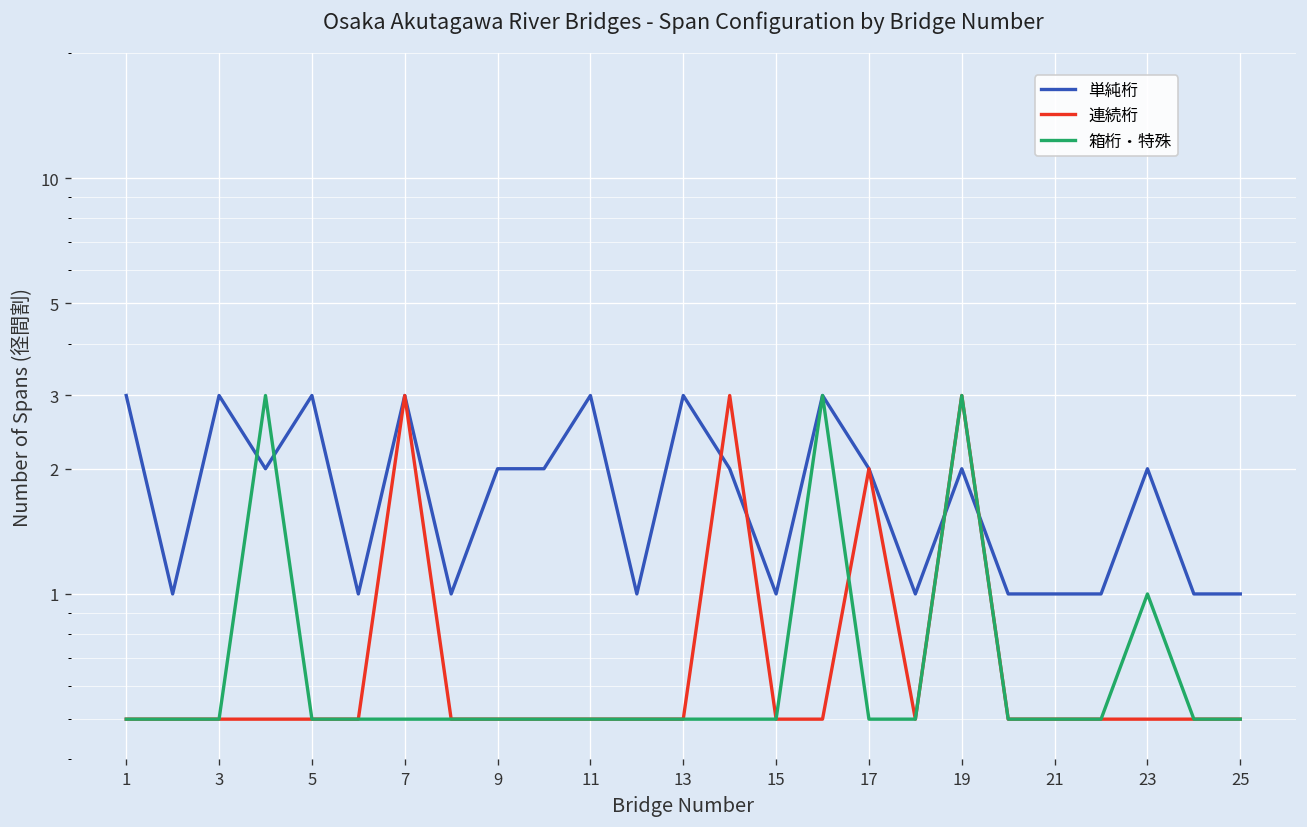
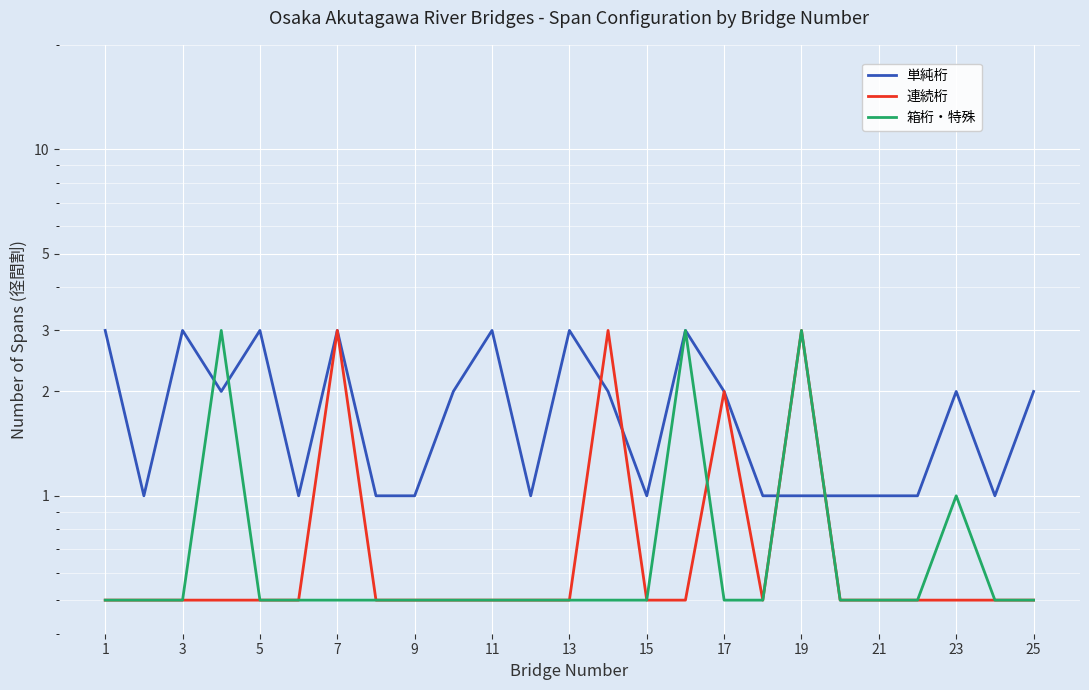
  {
    "単純桁": {
      "1": 3,
      "3": 3,
      "5": 3,
-     "9": 2,
+     "9": 1,
      "11": 3,
      "13": 3,
      "15": 1,
-     "19": 2,
+     "19": 1,
      "21": 1,
      "23": 2,
-     "25": 1
+     "25": 2
    },
    "連続桁": {
      "23": 0.50
    },
    "箱桁・特殊": {
      "7": 0.50,
      "17": 0.50,
      "23": 1
    }
  }
